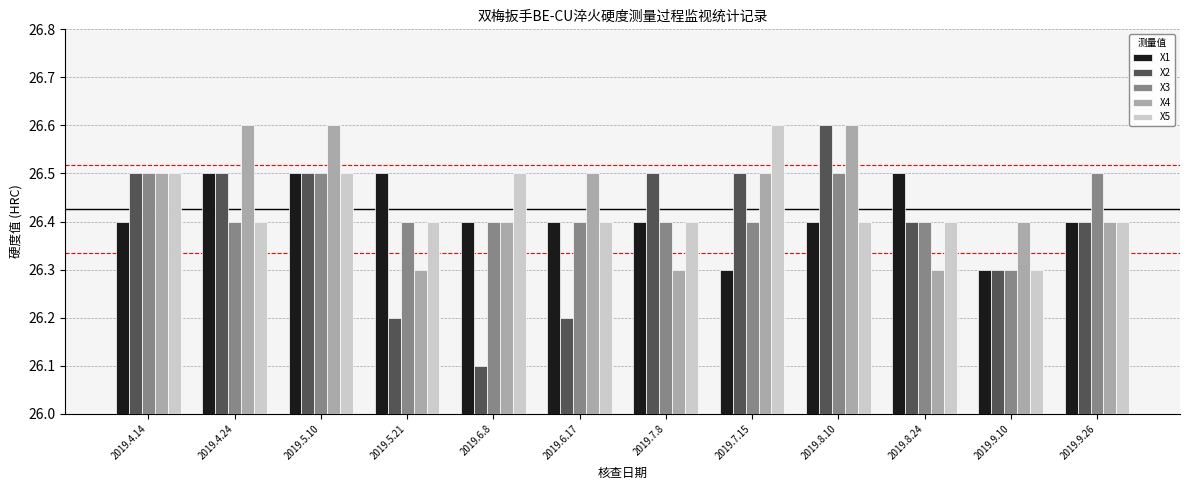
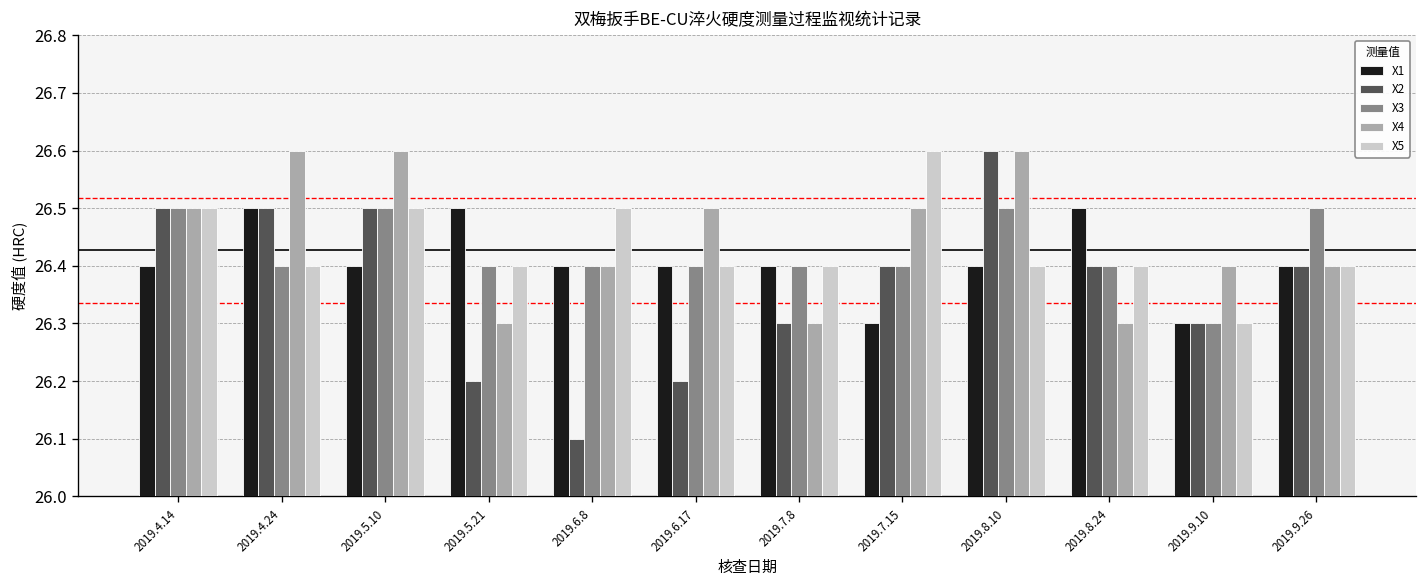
  {
    "X1": {
      "2019.4.14": 26.4,
      "2019.4.24": 26.5,
-     "2019.5.10": 26.5,
+     "2019.5.10": 26.4,
      "2019.5.21": 26.5,
      "2019.6.8": 26.4,
      "2019.6.17": 26.4,
      "2019.7.8": 26.4,
      "2019.7.15": 26.3,
      "2019.8.10": 26.4,
      "2019.8.24": 26.5,
      "2019.9.10": 26.3,
      "2019.9.26": 26.4
    },
    "X2": {
      "2019.4.14": 26.5,
      "2019.4.24": 26.5,
      "2019.5.10": 26.5,
      "2019.5.21": 26.2,
      "2019.6.8": 26.1,
      "2019.6.17": 26.2,
-     "2019.7.8": 26.5,
-     "2019.7.15": 26.5,
+     "2019.7.8": 26.3,
+     "2019.7.15": 26.4,
      "2019.8.10": 26.6,
      "2019.8.24": 26.4,
      "2019.9.10": 26.3,
      "2019.9.26": 26.4
    }
  }
